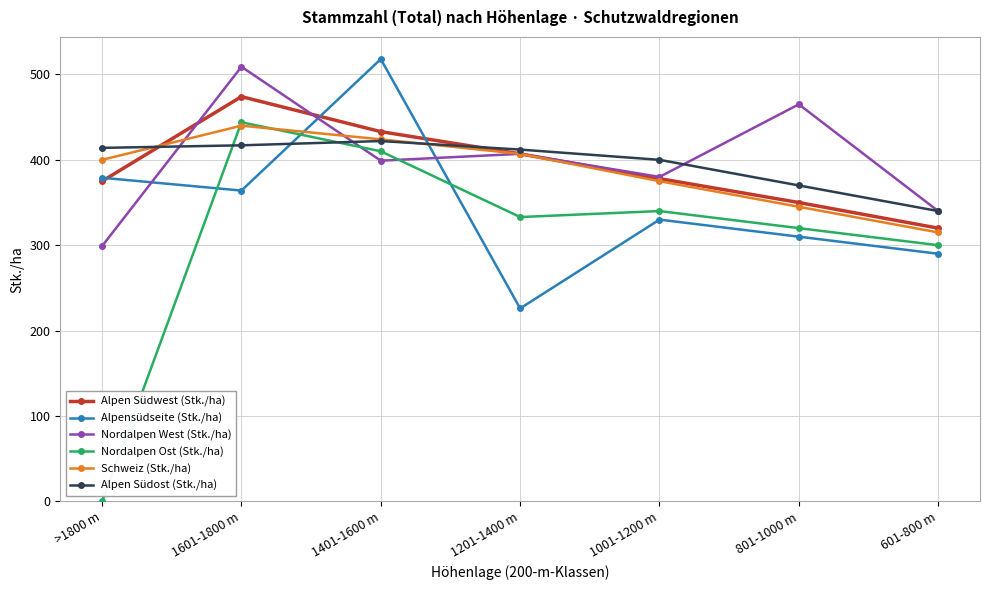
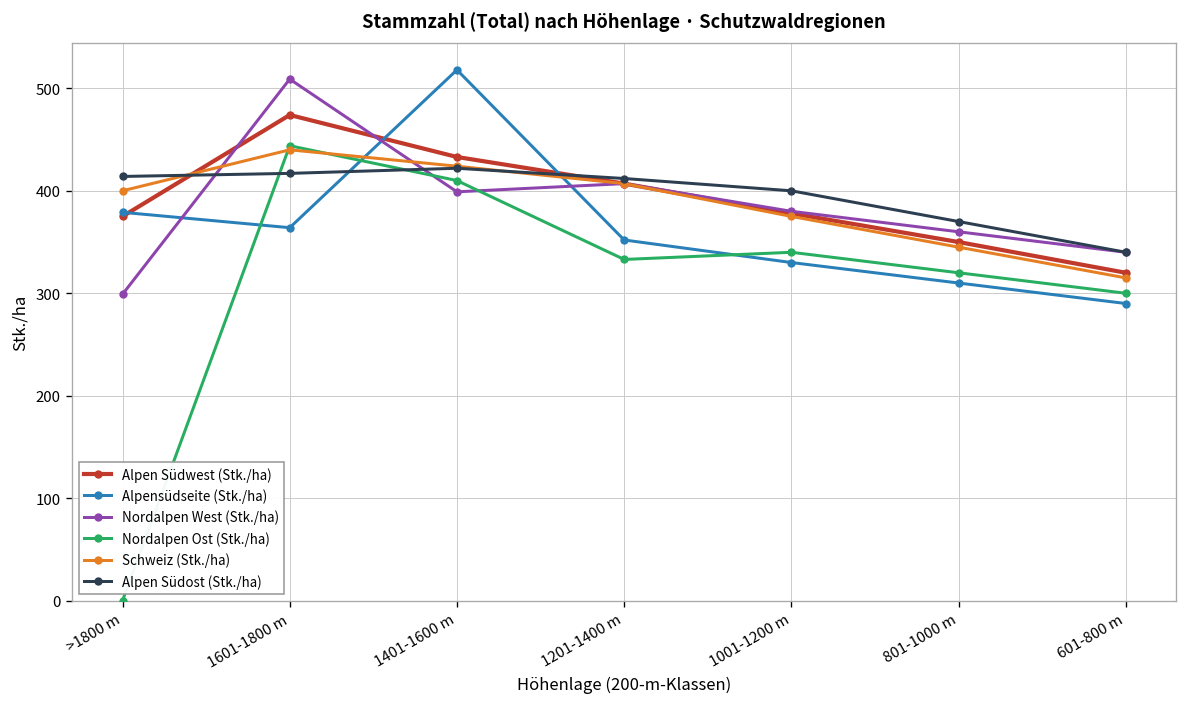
  {
    "Alpen Südwest (Stk./ha)": {
      ">1800 m": 380,
      "1601-1800 m": 470,
      "1401-1600 m": 430,
      "801-1000 m": 350,
      "601-800 m": 320
    },
    "Alpensüdseite (Stk./ha)": {
      ">1800 m": 380,
      "1601-1800 m": 360,
      "1401-1600 m": 520,
-     "1201-1400 m": 230,
+     "1201-1400 m": 350,
      "1001-1200 m": 330,
      "801-1000 m": 310,
      "601-800 m": 290
    },
    "Nordalpen West (Stk./ha)": {
      ">1800 m": 300,
      "1601-1800 m": 510,
      "1401-1600 m": 400,
-     "801-1000 m": 470
+     "801-1000 m": 360
    },
    "Nordalpen Ost (Stk./ha)": {
      ">1800 m": 0,
      "1601-1800 m": 440,
      "1401-1600 m": 410,
      "1201-1400 m": 330,
      "1001-1200 m": 340,
      "801-1000 m": 320,
      "601-800 m": 300
    },
    "Schweiz (Stk./ha)": {
      ">1800 m": 400,
      "1601-1800 m": 440,
      "1001-1200 m": 380,
      "801-1000 m": 350,
      "601-800 m": 320
    },
    "Alpen Südost (Stk./ha)": {
      ">1800 m": 410,
      "1601-1800 m": 420,
      "1201-1400 m": 410,
      "1001-1200 m": 400,
      "801-1000 m": 370
    }
  }
